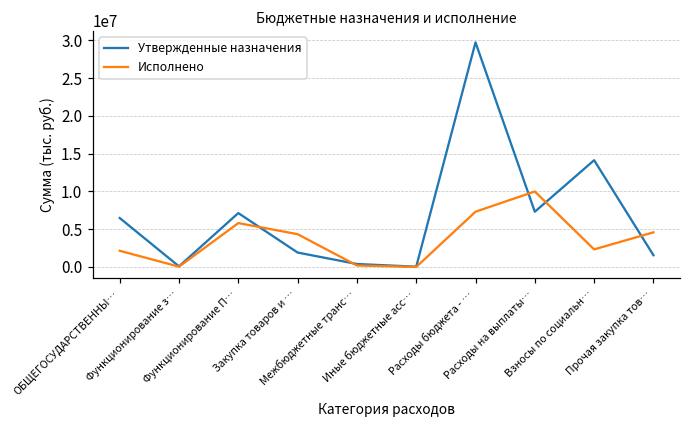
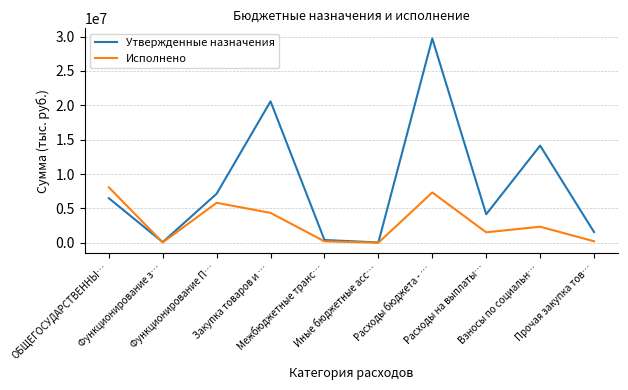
  {
    "Утвержденные назначения": {
      "ОБЩЕГОСУДАРСТВЕННЫ…": 6000000,
      "Функционирование П…": 7000000,
-     "Закупка товаров и …": 2000000,
+     "Закупка товаров и …": 21000000,
      "Расходы бюджета - …": 30000000,
-     "Расходы на выплаты…": 7000000,
+     "Расходы на выплаты…": 4000000,
      "Взносы по социальн…": 14000000,
      "Прочая закупка тов…": 2000000
    },
    "Исполнено": {
-     "ОБЩЕГОСУДАРСТВЕННЫ…": 2000000,
+     "ОБЩЕГОСУДАРСТВЕННЫ…": 8000000,
      "Функционирование П…": 6000000,
      "Закупка товаров и …": 4000000,
      "Расходы бюджета - …": 7000000,
-     "Расходы на выплаты…": 10000000,
+     "Расходы на выплаты…": 2000000,
      "Взносы по социальн…": 2000000,
-     "Прочая закупка тов…": 5000000
+     "Прочая закупка тов…": 0
    }
  }
